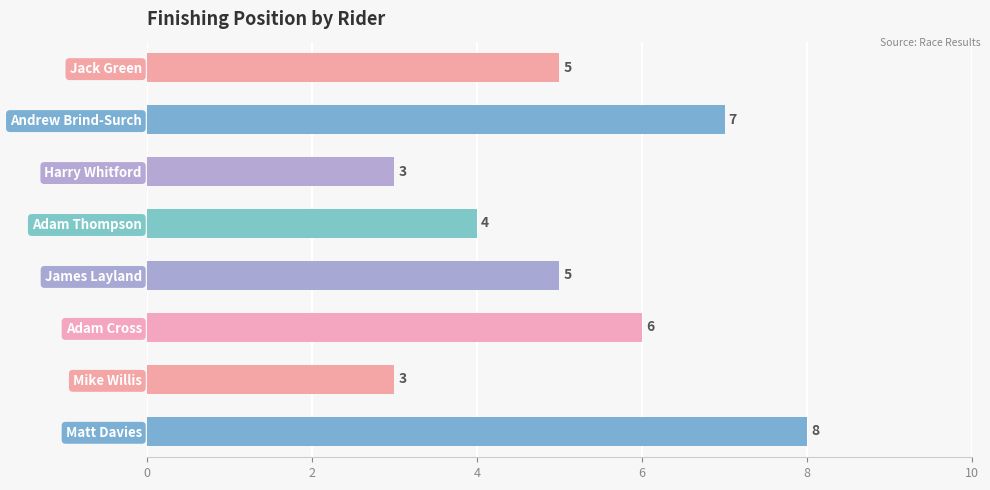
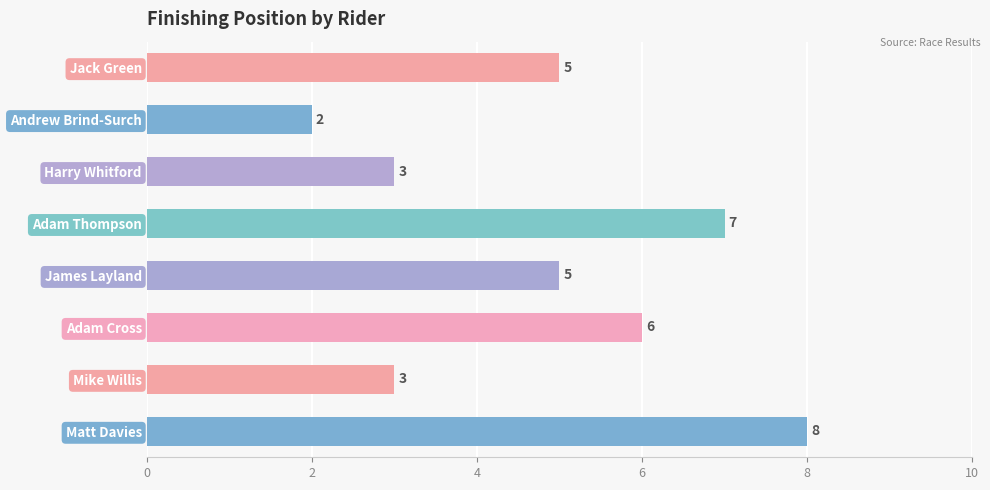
  {
    "Jack Green": 5,
-   "Andrew Brind-Surch": 7,
+   "Andrew Brind-Surch": 2,
    "Harry Whitford": 3,
-   "Adam Thompson": 4,
+   "Adam Thompson": 7,
    "James Layland": 5,
    "Adam Cross": 6,
    "Mike Willis": 3,
    "Matt Davies": 8
  }
